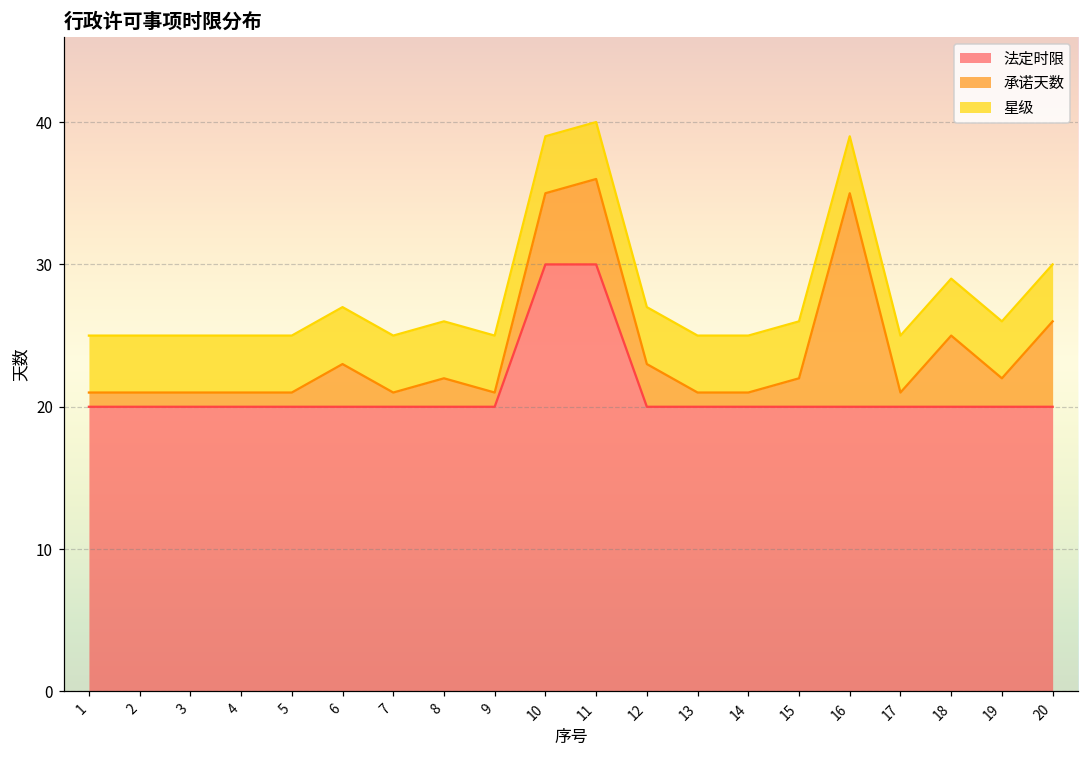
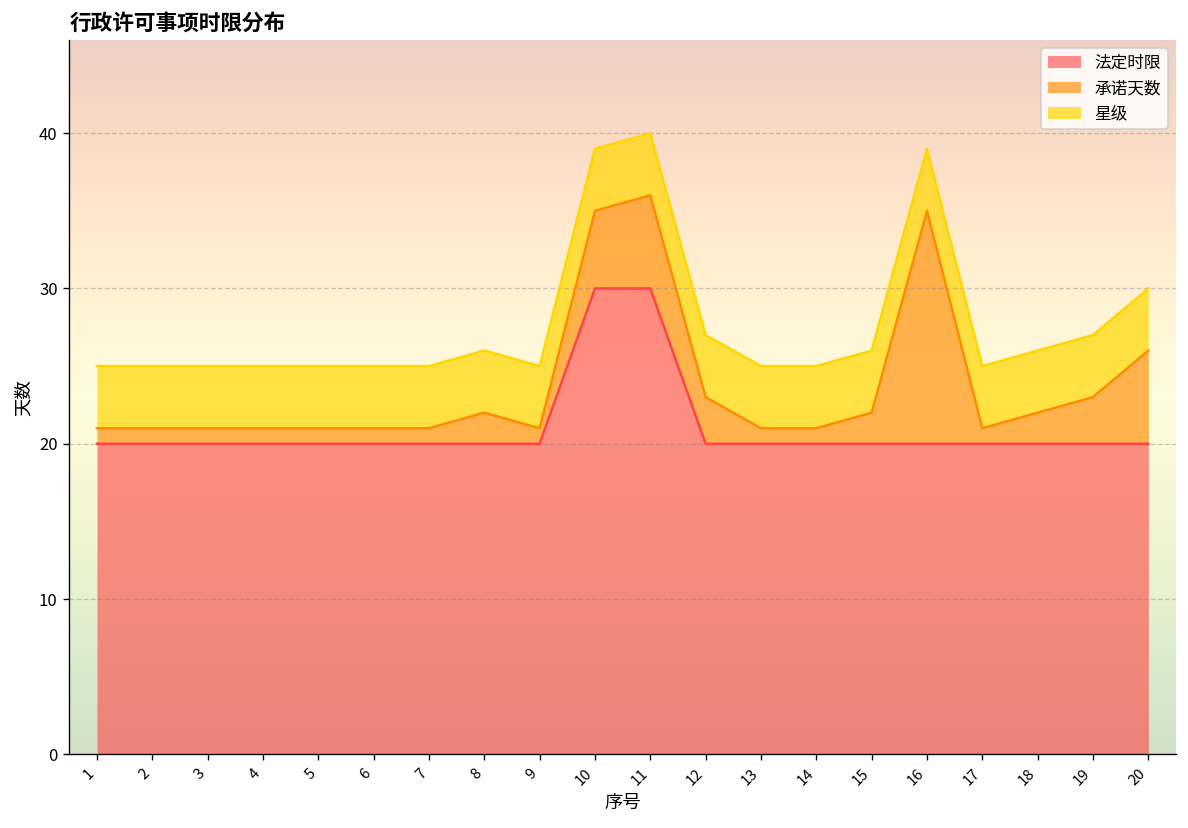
  {
    "法定时限": {
      "1": 20,
      "2": 20,
      "3": 20,
      "4": 20,
      "5": 20,
      "6": 20,
      "7": 20,
      "8": 20,
      "9": 20,
      "10": 30,
      "11": 30,
      "12": 20,
      "13": 20,
      "14": 20,
      "15": 20,
      "16": 20,
      "17": 20,
      "18": 20,
      "19": 20,
      "20": 20
    },
    "承诺天数": {
      "1": 1,
      "2": 1,
      "3": 1,
      "4": 1,
      "5": 1,
-     "6": 3,
+     "6": 1,
      "7": 1,
      "8": 2,
      "9": 1,
      "10": 5,
      "11": 6,
      "12": 3,
      "13": 1,
      "14": 1,
      "15": 2,
      "16": 15,
      "17": 1,
-     "18": 5,
-     "19": 2,
+     "18": 2,
+     "19": 3,
      "20": 6
    },
    "星级": {
      "1": 4,
      "2": 4,
      "3": 4,
      "4": 4,
      "5": 4,
      "6": 4,
      "7": 4,
      "8": 4,
      "9": 4,
      "10": 4,
      "11": 4,
      "12": 4,
      "13": 4,
      "14": 4,
      "15": 4,
      "16": 4,
      "17": 4,
      "18": 4,
      "19": 4,
      "20": 4
    }
  }
